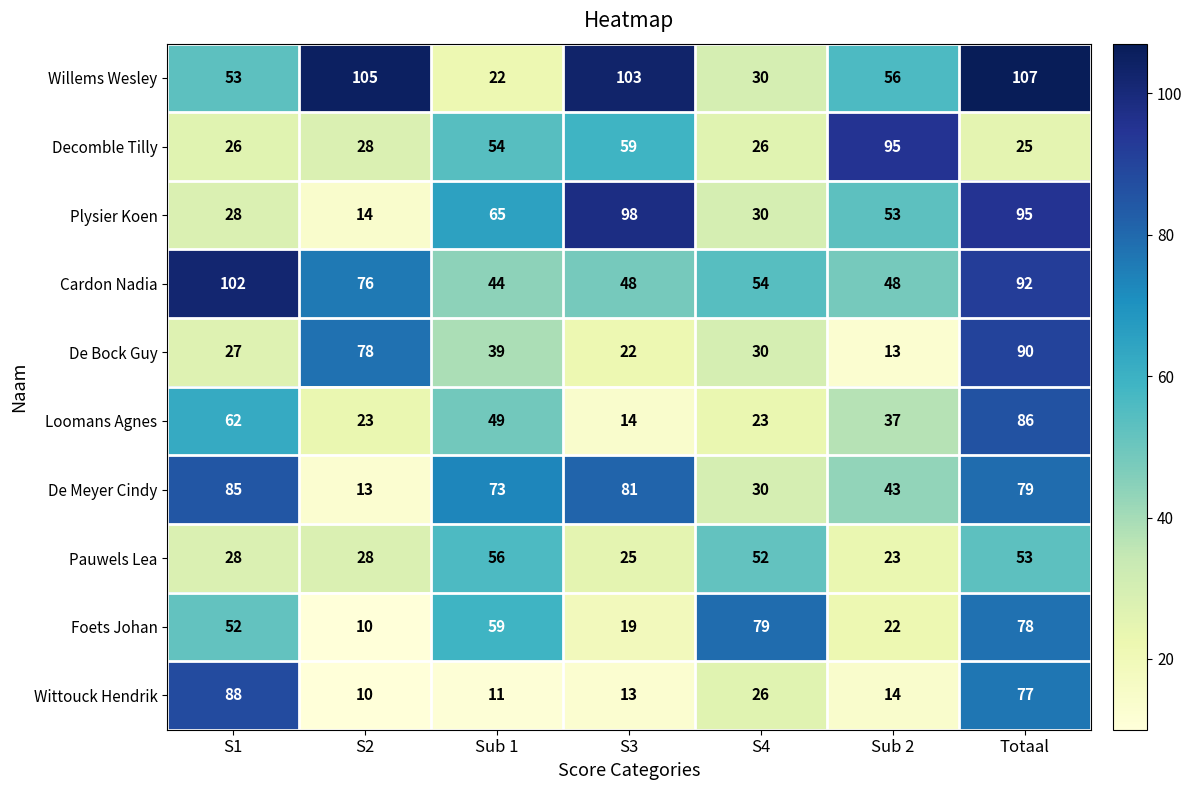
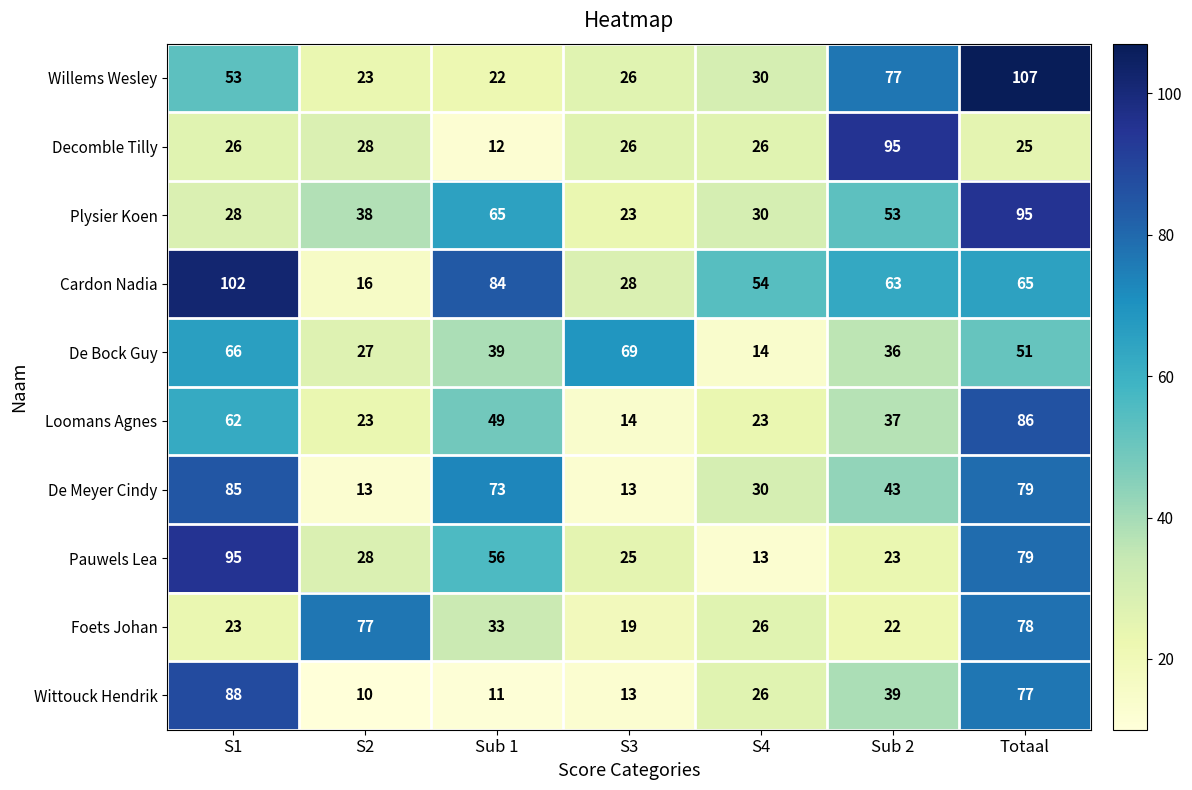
  {
    "Willems Wesley": {
      "S1": 53,
-     "S2": 105,
+     "S2": 23,
      "Sub 1": 22,
-     "S3": 103,
+     "S3": 26,
      "S4": 30,
-     "Sub 2": 56,
+     "Sub 2": 77,
      "Totaal": 107
    },
    "Decomble Tilly": {
      "S1": 26,
      "S2": 28,
-     "Sub 1": 54,
-     "S3": 59,
+     "Sub 1": 12,
+     "S3": 26,
      "S4": 26,
      "Sub 2": 95,
      "Totaal": 25
    },
    "Plysier Koen": {
      "S1": 28,
-     "S2": 14,
+     "S2": 38,
      "Sub 1": 65,
-     "S3": 98,
+     "S3": 23,
      "S4": 30,
      "Sub 2": 53,
      "Totaal": 95
    },
    "Cardon Nadia": {
      "S1": 102,
-     "S2": 76,
-     "Sub 1": 44,
-     "S3": 48,
+     "S2": 16,
+     "Sub 1": 84,
+     "S3": 28,
      "S4": 54,
-     "Sub 2": 48,
-     "Totaal": 92
+     "Sub 2": 63,
+     "Totaal": 65
    },
    "De Bock Guy": {
-     "S1": 27,
-     "S2": 78,
+     "S1": 66,
+     "S2": 27,
      "Sub 1": 39,
-     "S3": 22,
-     "S4": 30,
-     "Sub 2": 13,
-     "Totaal": 90
+     "S3": 69,
+     "S4": 14,
+     "Sub 2": 36,
+     "Totaal": 51
    },
    "Loomans Agnes": {
      "S1": 62,
      "S2": 23,
      "Sub 1": 49,
      "S3": 14,
      "S4": 23,
      "Sub 2": 37,
      "Totaal": 86
    },
    "De Meyer Cindy": {
      "S1": 85,
      "S2": 13,
      "Sub 1": 73,
-     "S3": 81,
+     "S3": 13,
      "S4": 30,
      "Sub 2": 43,
      "Totaal": 79
    },
    "Pauwels Lea": {
-     "S1": 28,
+     "S1": 95,
      "S2": 28,
      "Sub 1": 56,
      "S3": 25,
-     "S4": 52,
+     "S4": 13,
      "Sub 2": 23,
-     "Totaal": 53
+     "Totaal": 79
    },
    "Foets Johan": {
-     "S1": 52,
-     "S2": 10,
-     "Sub 1": 59,
+     "S1": 23,
+     "S2": 77,
+     "Sub 1": 33,
      "S3": 19,
-     "S4": 79,
+     "S4": 26,
      "Sub 2": 22,
      "Totaal": 78
    },
    "Wittouck Hendrik": {
      "S1": 88,
      "S2": 10,
      "Sub 1": 11,
      "S3": 13,
      "S4": 26,
-     "Sub 2": 14,
+     "Sub 2": 39,
      "Totaal": 77
    }
  }
